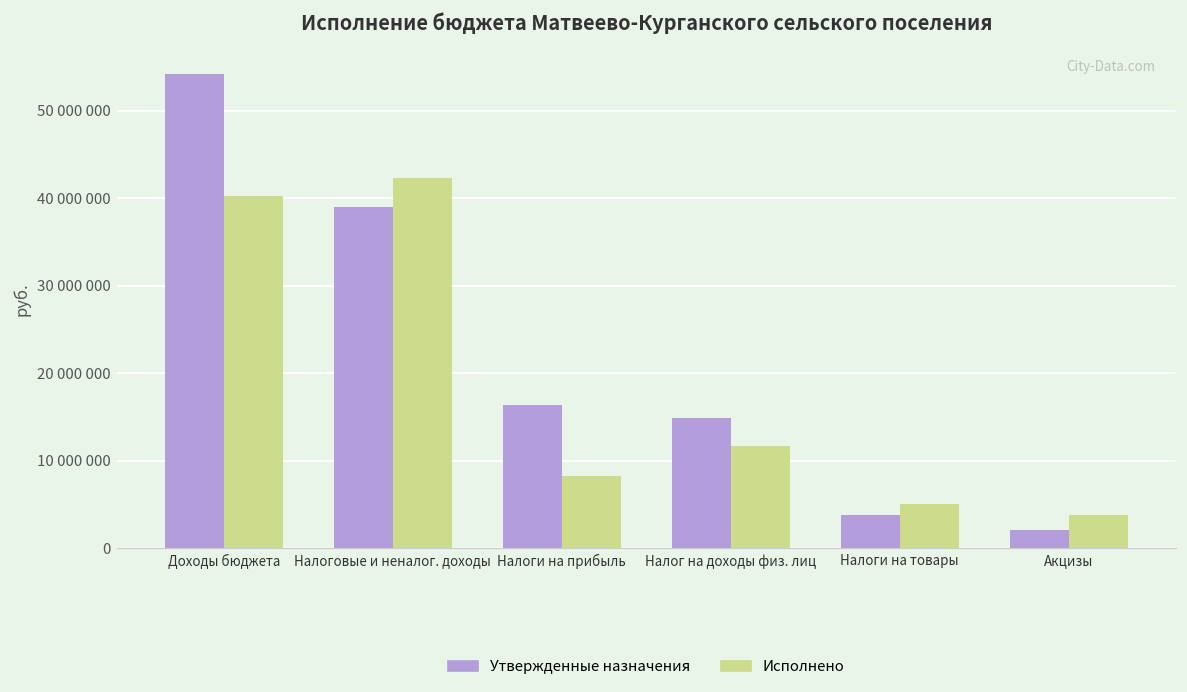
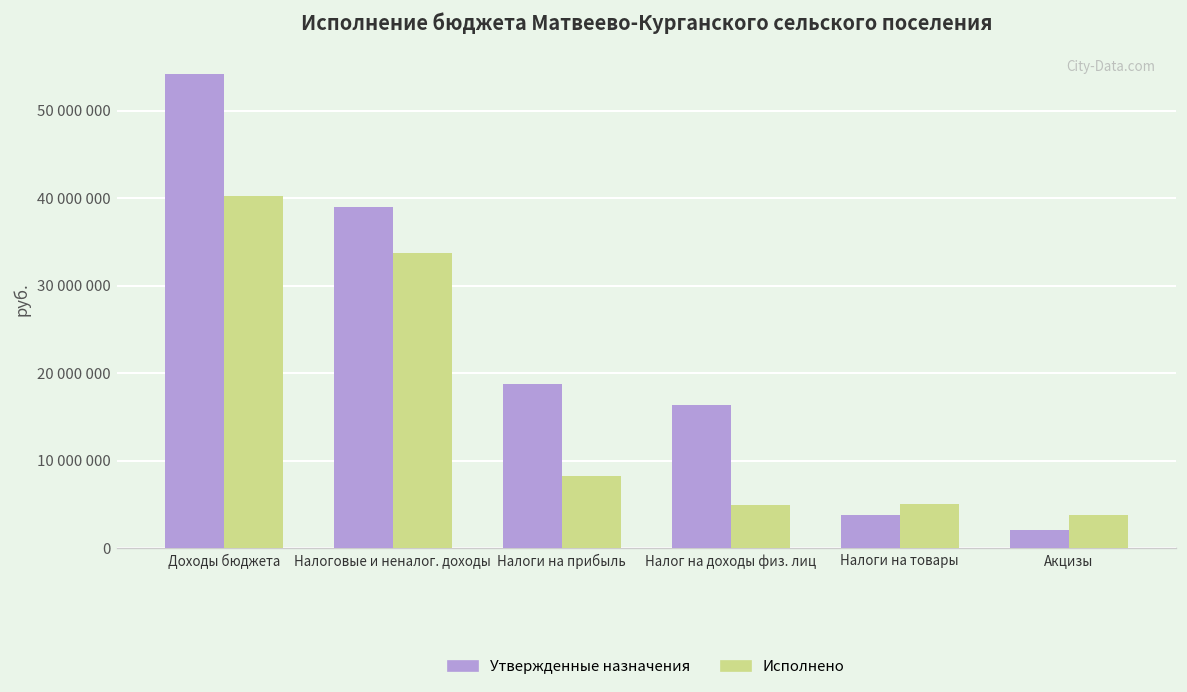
  {
    "Утвержденные назначения": {
      "Доходы бюджета": 54000000,
      "Налоговые и неналог. доходы": 39000000,
-     "Налоги на прибыль": 16000000,
-     "Налог на доходы физ. лиц": 15000000,
+     "Налоги на прибыль": 19000000,
+     "Налог на доходы физ. лиц": 16000000,
      "Налоги на товары": 4000000,
      "Акцизы": 2000000
    },
    "Исполнено": {
      "Доходы бюджета": 40000000,
-     "Налоговые и неналог. доходы": 42000000,
+     "Налоговые и неналог. доходы": 34000000,
      "Налоги на прибыль": 8000000,
-     "Налог на доходы физ. лиц": 12000000,
+     "Налог на доходы физ. лиц": 5000000,
      "Налоги на товары": 5000000,
      "Акцизы": 4000000
    }
  }
